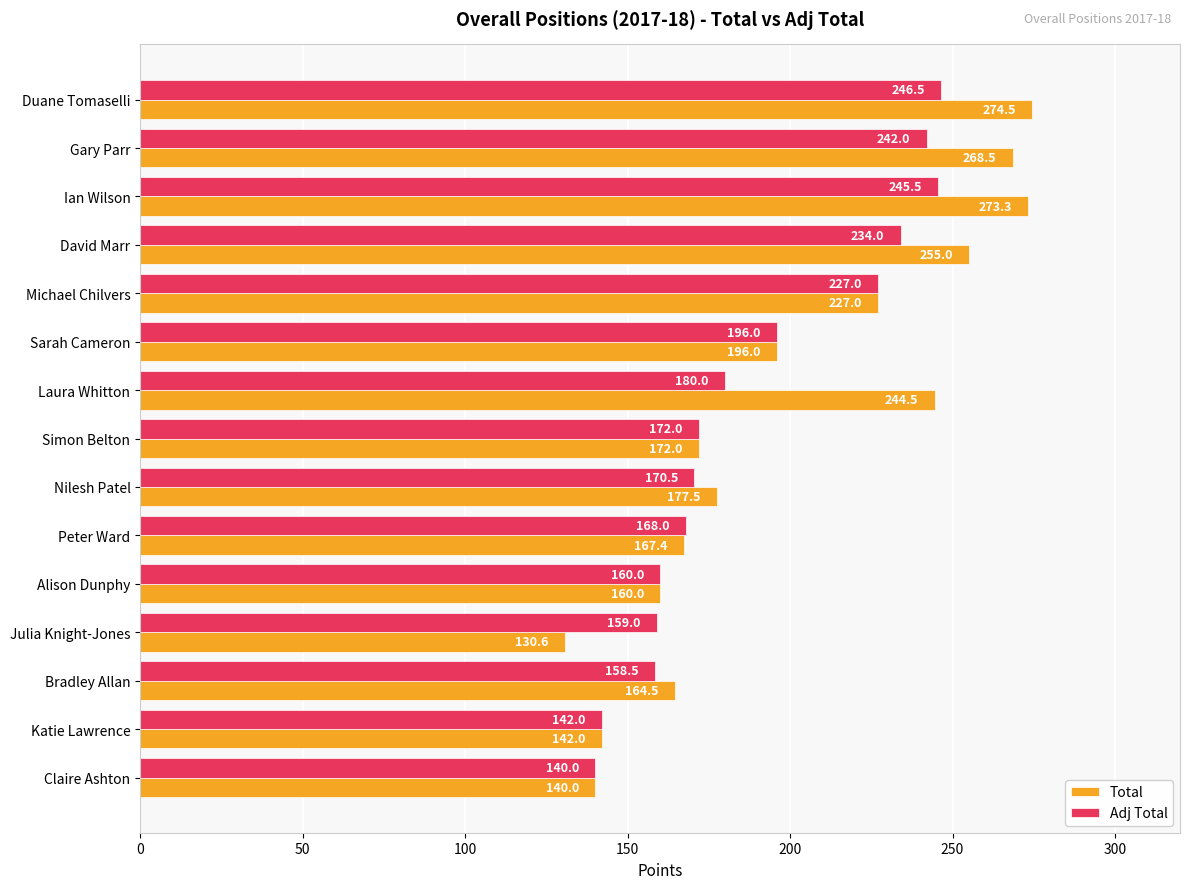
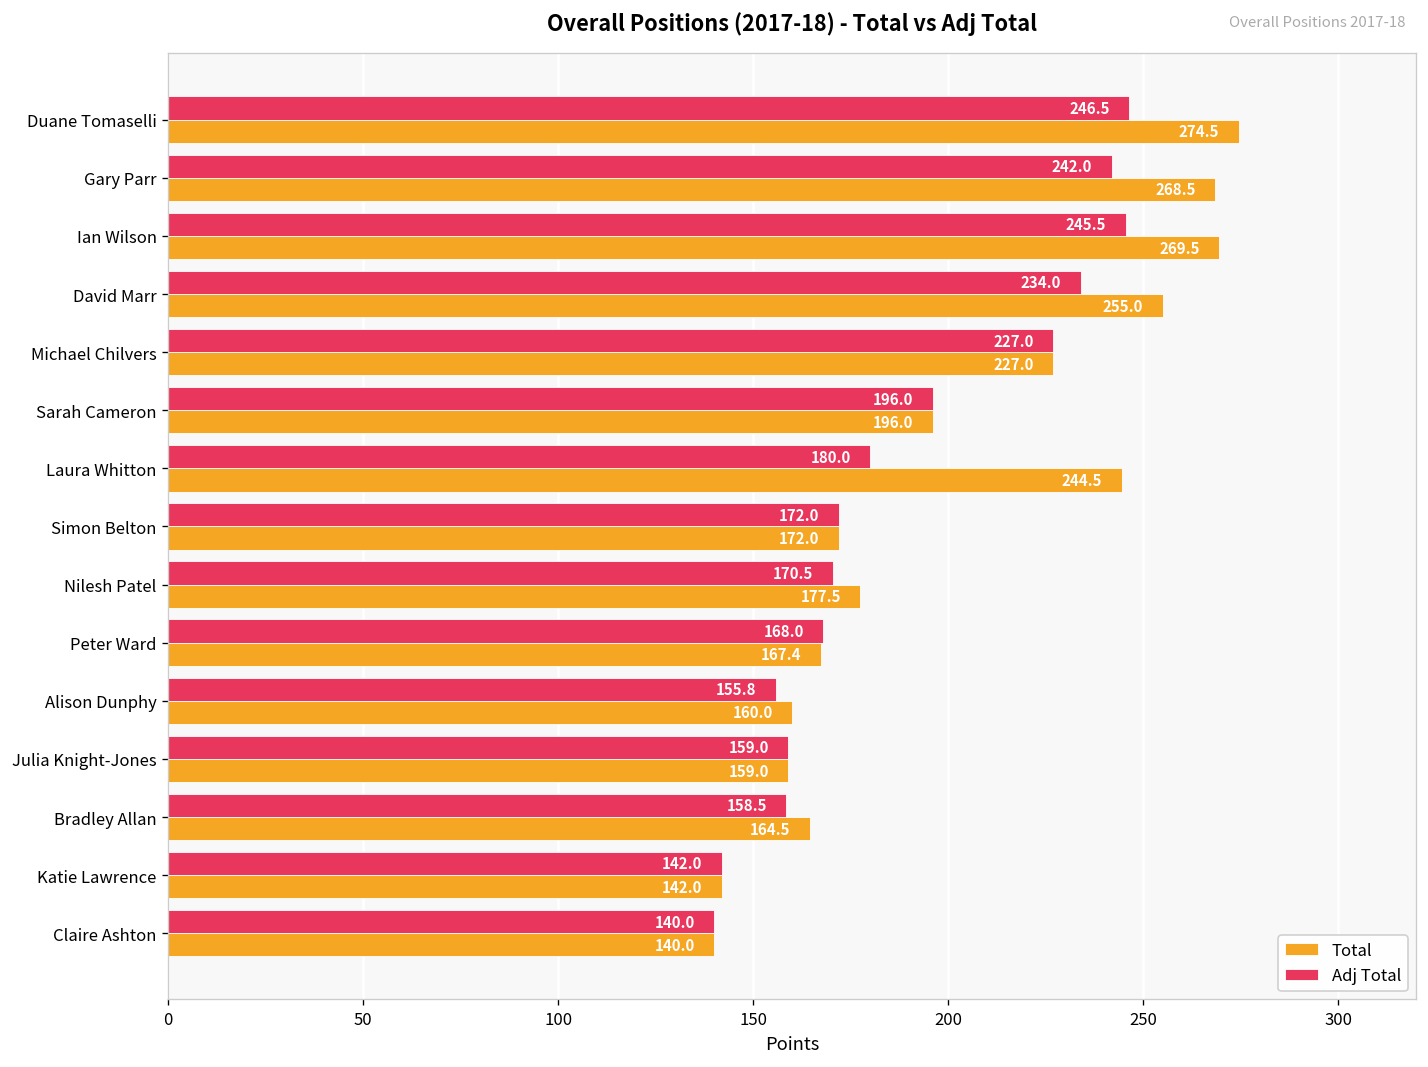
  {
    "Total": {
      "Duane Tomaselli": 274.5,
      "Gary Parr": 268.5,
-     "Ian Wilson": 273.3,
+     "Ian Wilson": 269.5,
      "David Marr": 255.0,
      "Michael Chilvers": 227.0,
      "Sarah Cameron": 196.0,
      "Laura Whitton": 244.5,
      "Simon Belton": 172.0,
      "Nilesh Patel": 177.5,
      "Peter Ward": 167.4,
      "Alison Dunphy": 160.0,
-     "Julia Knight-Jones": 130.6,
+     "Julia Knight-Jones": 159.0,
      "Bradley Allan": 164.5,
      "Katie Lawrence": 142.0,
      "Claire Ashton": 140.0
    },
    "Adj Total": {
      "Duane Tomaselli": 246.5,
      "Gary Parr": 242.0,
      "Ian Wilson": 245.5,
      "David Marr": 234.0,
      "Michael Chilvers": 227.0,
      "Sarah Cameron": 196.0,
      "Laura Whitton": 180.0,
      "Simon Belton": 172.0,
      "Nilesh Patel": 170.5,
      "Peter Ward": 168.0,
-     "Alison Dunphy": 160.0,
+     "Alison Dunphy": 155.8,
      "Julia Knight-Jones": 159.0,
      "Bradley Allan": 158.5,
      "Katie Lawrence": 142.0,
      "Claire Ashton": 140.0
    }
  }
